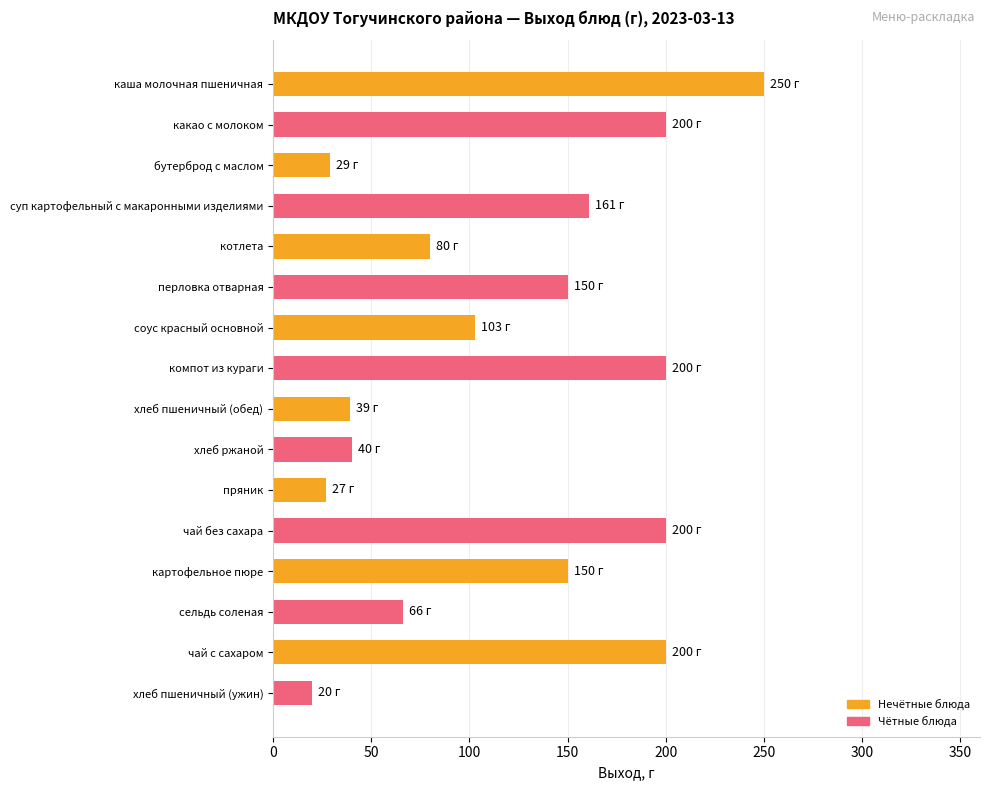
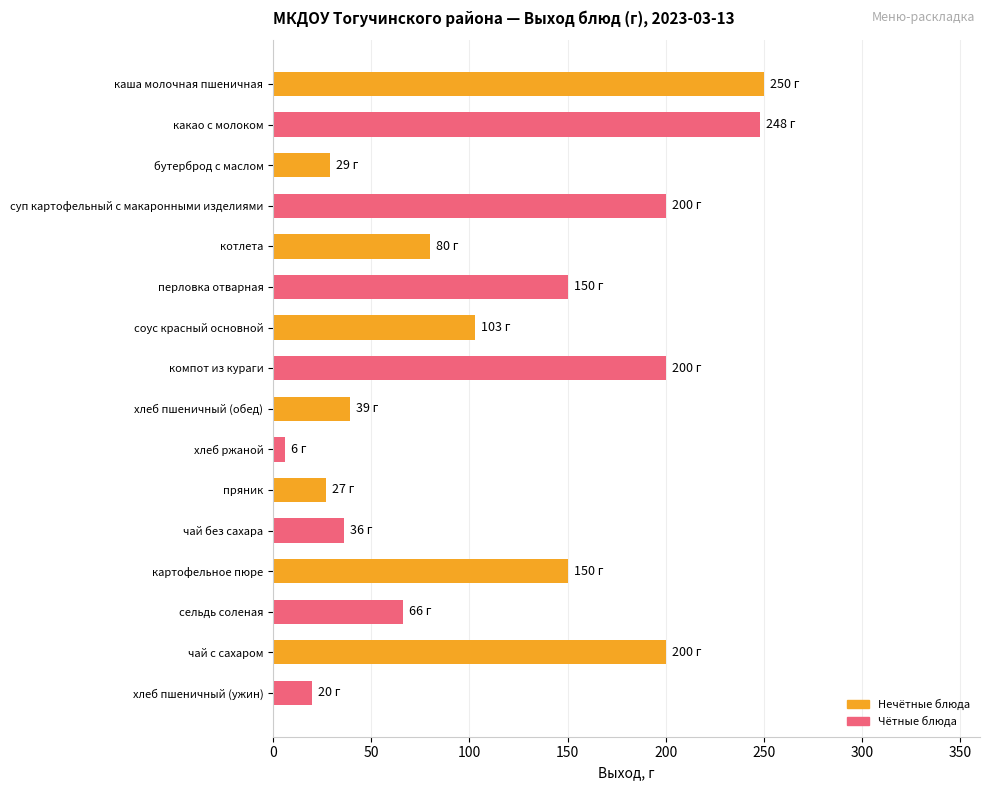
  {
    "каша молочная пшеничная": 250,
-   "какао с молоком": 200,
+   "какао с молоком": 248,
    "бутерброд с маслом": 29,
-   "суп картофельный с макаронными изделиями": 161,
+   "суп картофельный с макаронными изделиями": 200,
    "котлета": 80,
    "перловка отварная": 150,
    "соус красный основной": 103,
    "компот из кураги": 200,
    "хлеб пшеничный (обед)": 39,
-   "хлеб ржаной": 40,
+   "хлеб ржаной": 6,
    "пряник": 27,
-   "чай без сахара": 200,
+   "чай без сахара": 36,
    "картофельное пюре": 150,
    "сельдь соленая": 66,
    "чай с сахаром": 200,
    "хлеб пшеничный (ужин)": 20
  }
